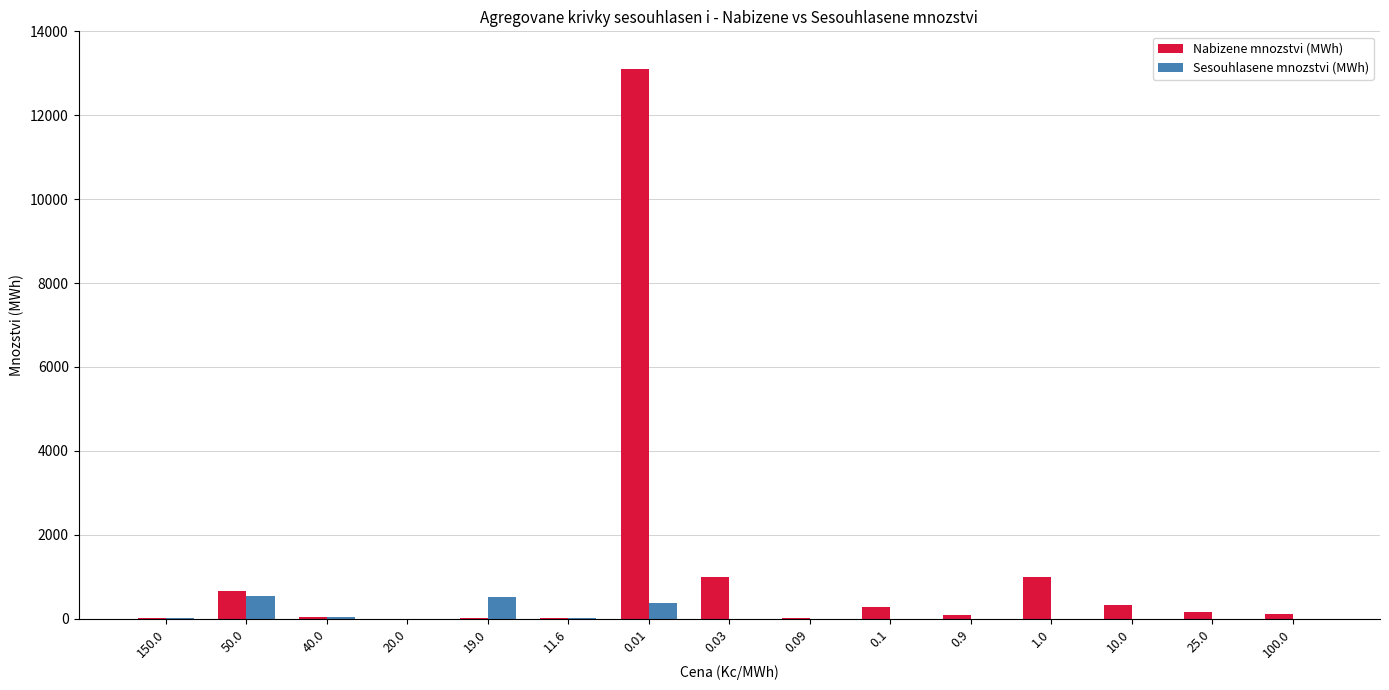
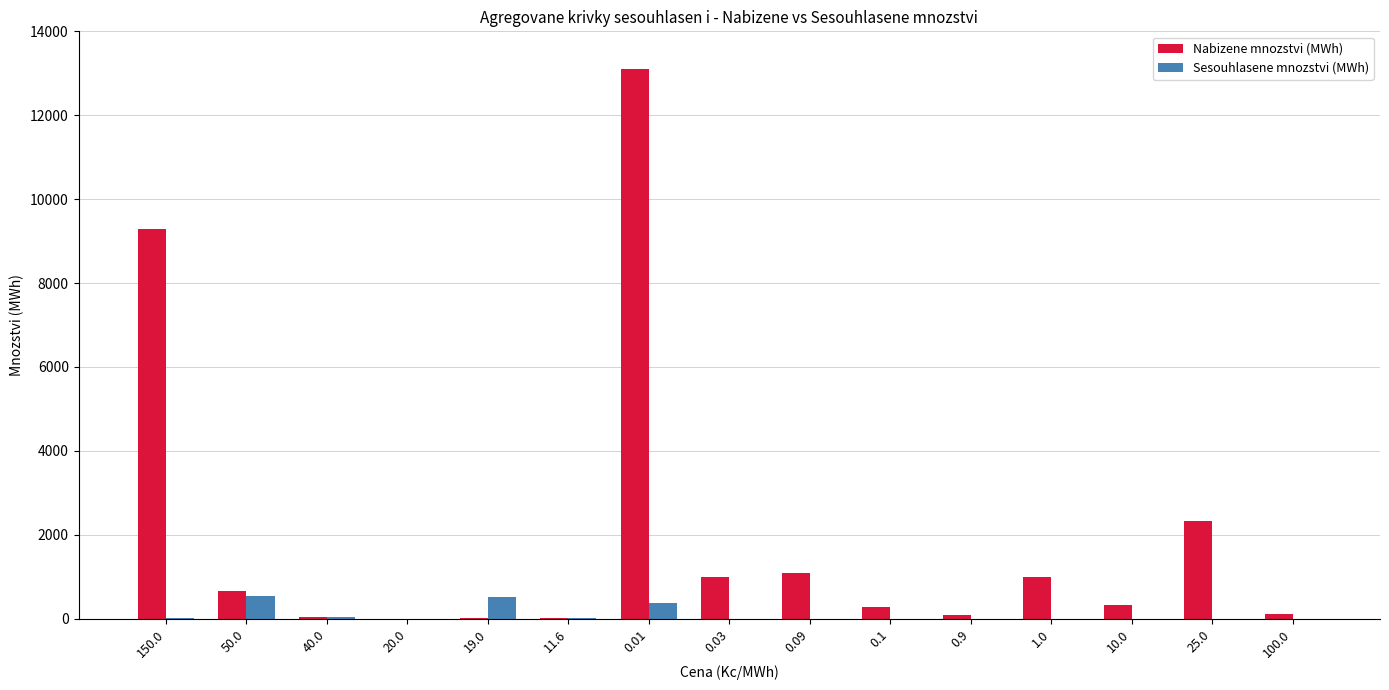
  {
    "Nabizene mnozstvi (MWh)": {
-     "150.0": 0,
+     "150.0": 9300,
      "50.0": 700,
      "0.01": 13100,
      "0.03": 1000,
-     "0.09": 0,
+     "0.09": 1100,
      "0.1": 300,
      "0.9": 100,
      "1.0": 1000,
      "10.0": 300,
-     "25.0": 200,
+     "25.0": 2300,
      "100.0": 100
    },
    "Sesouhlasene mnozstvi (MWh)": {
      "50.0": 500,
      "19.0": 500,
      "0.01": 400,
      "0.03": 0,
      "0.09": 0,
      "0.1": 0,
      "0.9": 0,
      "1.0": 0,
      "10.0": 0,
      "25.0": 0,
      "100.0": 0
    }
  }
